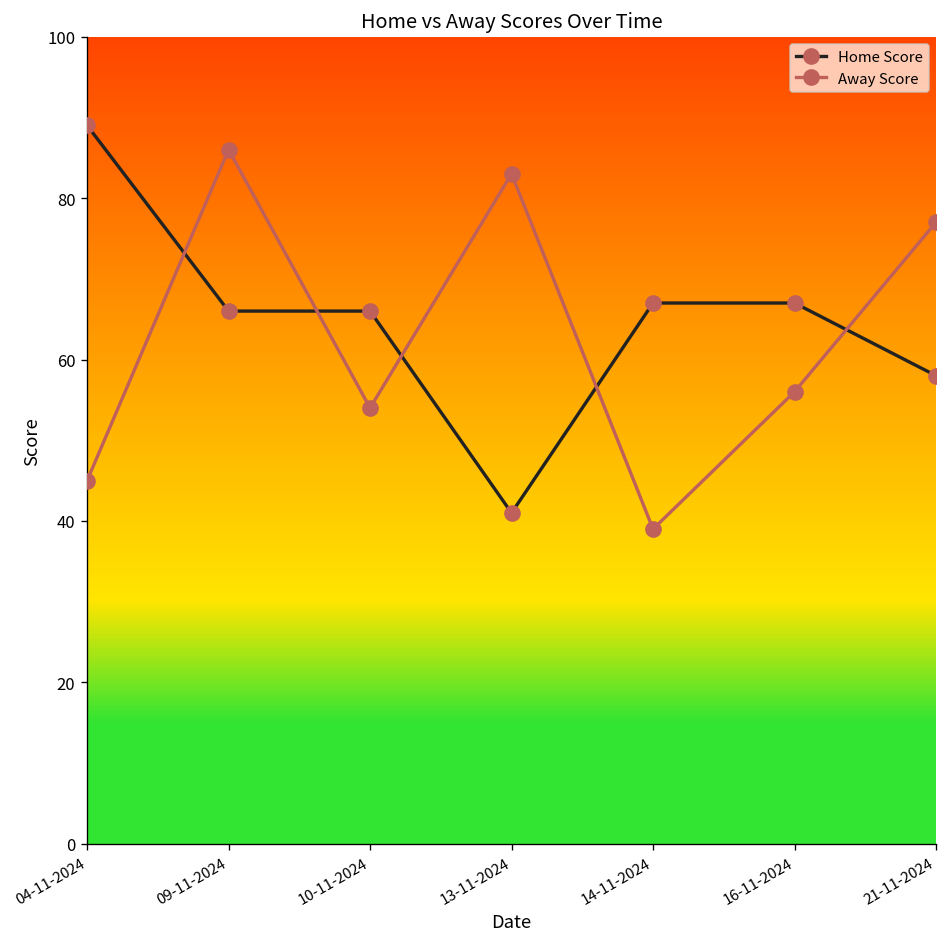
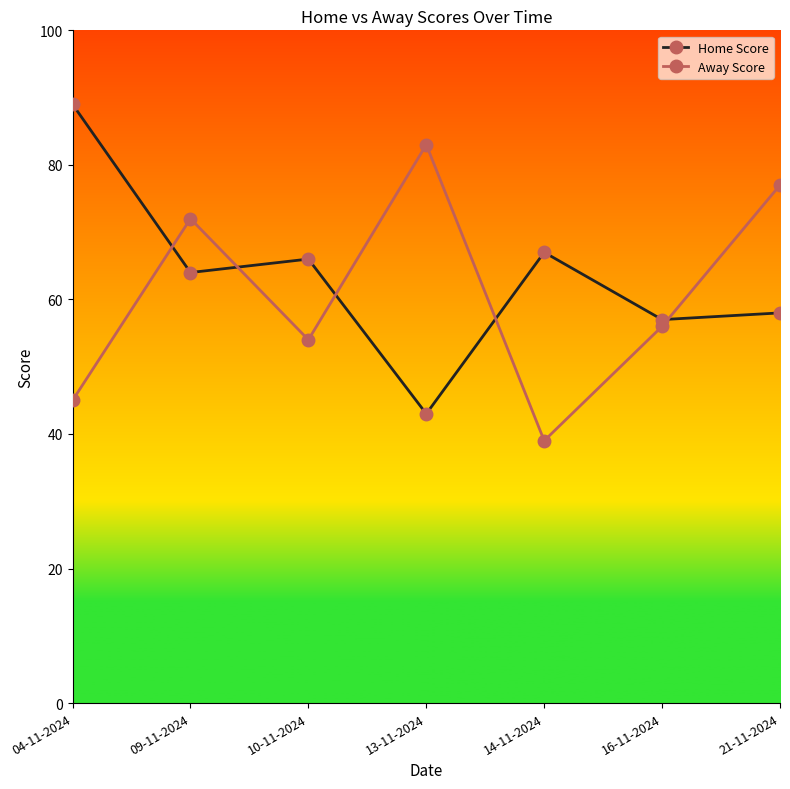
  {
    "Home Score": {
      "04-11-2024": 89,
-     "09-11-2024": 66,
+     "09-11-2024": 64,
      "10-11-2024": 66,
-     "13-11-2024": 41,
+     "13-11-2024": 43,
      "14-11-2024": 67,
-     "16-11-2024": 67,
+     "16-11-2024": 57,
      "21-11-2024": 58
    },
    "Away Score": {
      "04-11-2024": 45,
-     "09-11-2024": 86,
+     "09-11-2024": 72,
      "10-11-2024": 54,
      "13-11-2024": 83,
      "14-11-2024": 39,
      "16-11-2024": 56,
      "21-11-2024": 77
    }
  }
